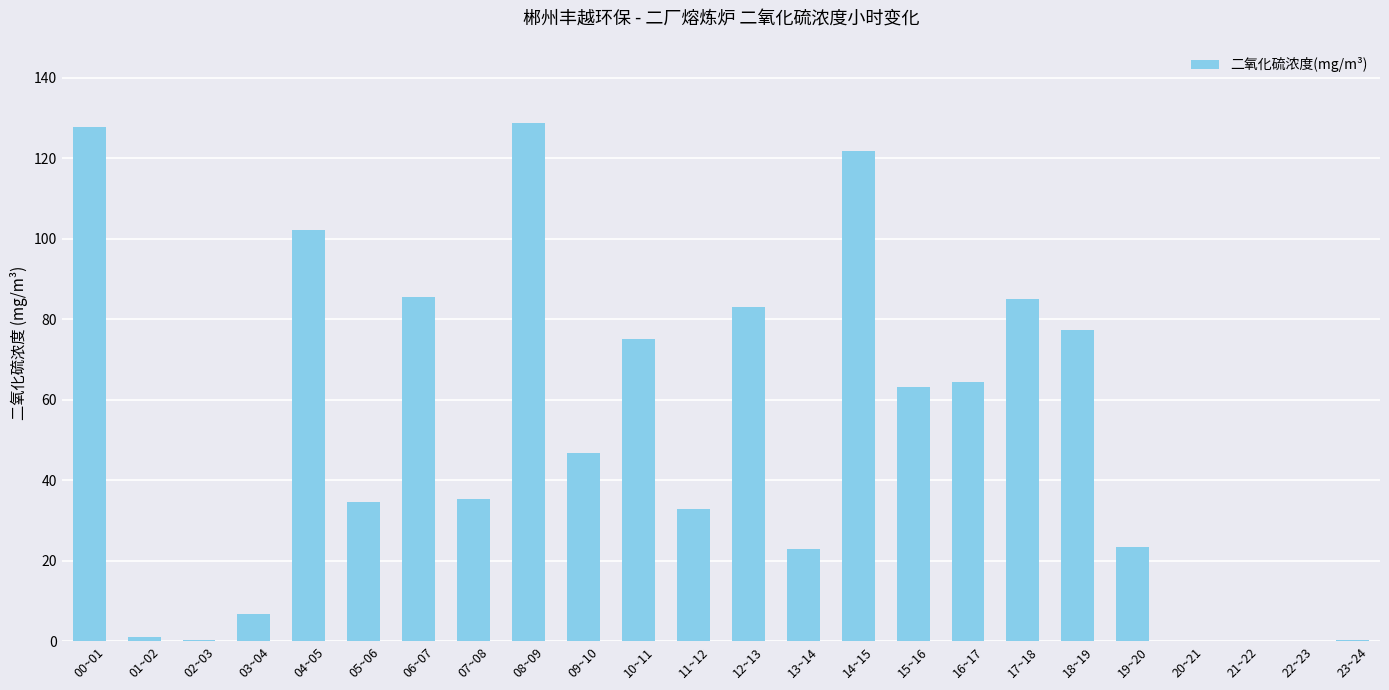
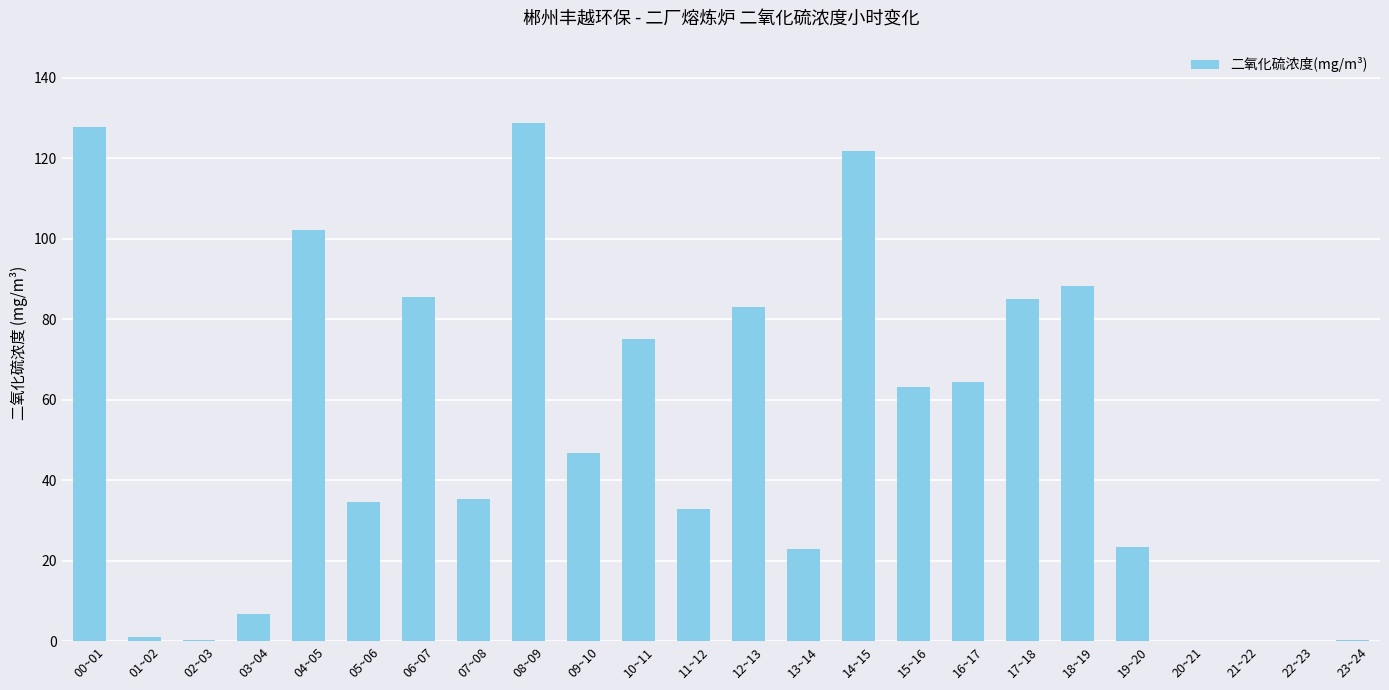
  {
    "00~01": 128,
    "01~02": 1,
    "03~04": 7,
    "04~05": 102,
    "05~06": 35,
    "06~07": 85,
    "07~08": 35,
    "08~09": 129,
    "09~10": 47,
    "10~11": 75,
    "11~12": 33,
    "12~13": 83,
    "13~14": 23,
    "14~15": 122,
    "15~16": 63,
    "16~17": 64,
    "17~18": 85,
-   "18~19": 77,
+   "18~19": 88,
    "19~20": 23
  }
